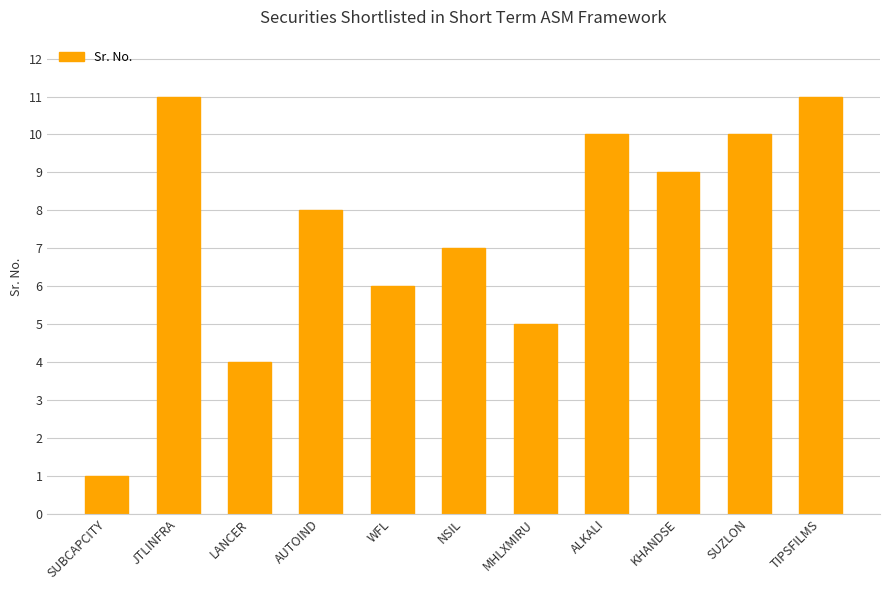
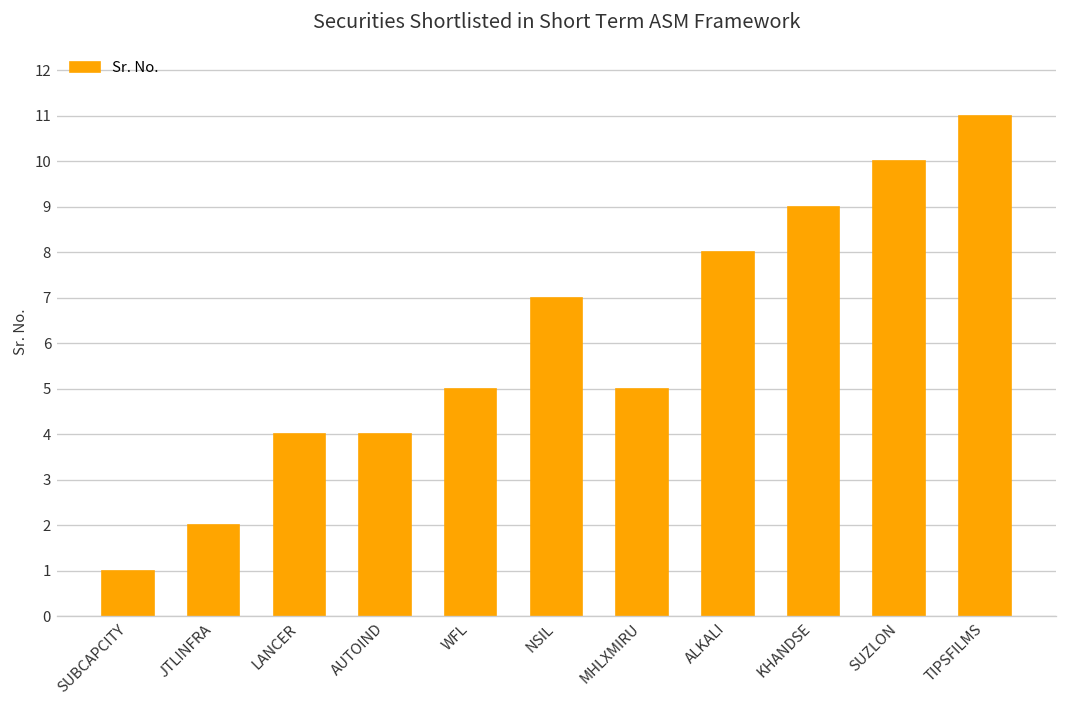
  {
    "SUBCAPCITY": 1,
-   "JTLINFRA": 11,
+   "JTLINFRA": 2,
    "LANCER": 4,
-   "AUTOIND": 8,
-   "WFL": 6,
+   "AUTOIND": 4,
+   "WFL": 5,
    "NSIL": 7,
    "MHLXMIRU": 5,
-   "ALKALI": 10,
+   "ALKALI": 8,
    "KHANDSE": 9,
    "SUZLON": 10,
    "TIPSFILMS": 11
  }
